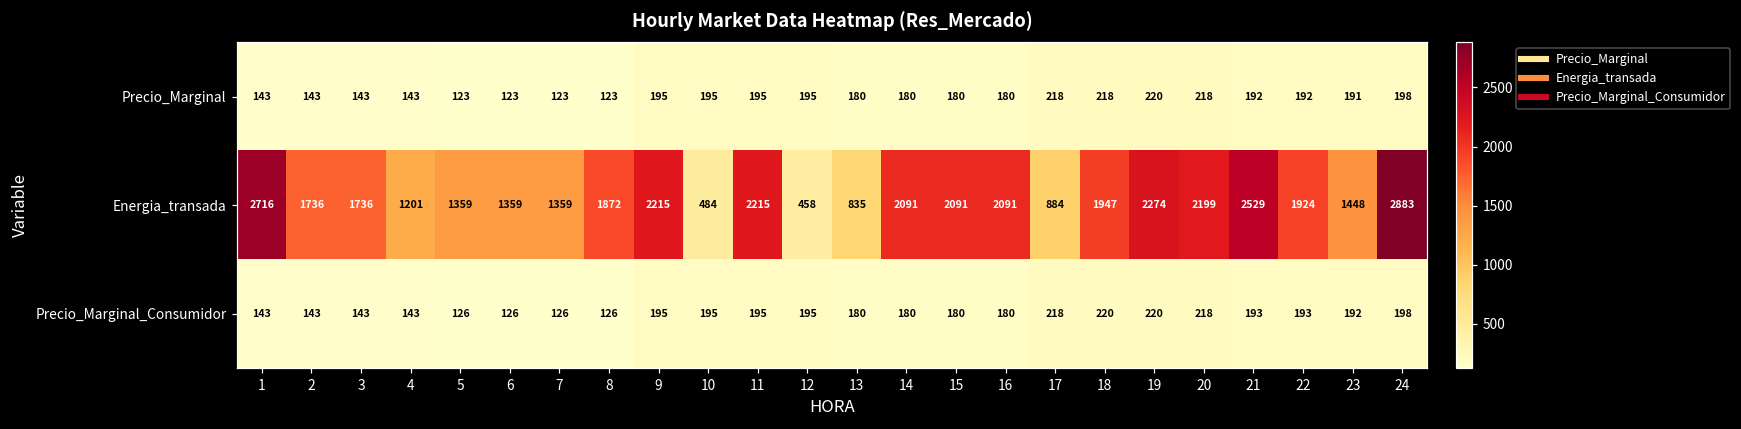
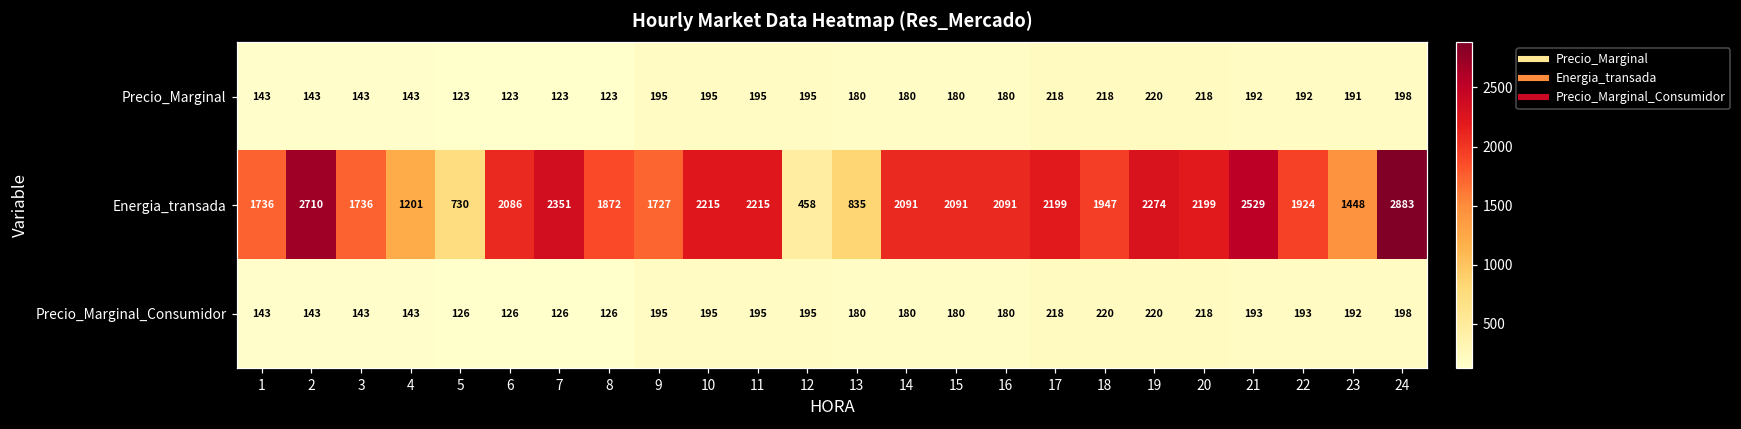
  {
    "Precio_Marginal": {
      "1": 143,
      "2": 143,
      "3": 143,
      "4": 143,
      "5": 123,
      "6": 123,
      "7": 123,
      "8": 123,
      "9": 195,
      "10": 195,
      "11": 195,
      "12": 195,
      "13": 180,
      "14": 180,
      "15": 180,
      "16": 180,
      "17": 218,
      "18": 218,
      "19": 220,
      "20": 218,
      "21": 192,
      "22": 192,
      "23": 191,
      "24": 198
    },
    "Energia_transada": {
-     "1": 2716,
-     "2": 1736,
+     "1": 1736,
+     "2": 2710,
      "3": 1736,
      "4": 1201,
-     "5": 1359,
-     "6": 1359,
-     "7": 1359,
+     "5": 730,
+     "6": 2086,
+     "7": 2351,
      "8": 1872,
-     "9": 2215,
-     "10": 484,
+     "9": 1727,
+     "10": 2215,
      "11": 2215,
      "12": 458,
      "13": 835,
      "14": 2091,
      "15": 2091,
      "16": 2091,
-     "17": 884,
+     "17": 2199,
      "18": 1947,
      "19": 2274,
      "20": 2199,
      "21": 2529,
      "22": 1924,
      "23": 1448,
      "24": 2883
    },
    "Precio_Marginal_Consumidor": {
      "1": 143,
      "2": 143,
      "3": 143,
      "4": 143,
      "5": 126,
      "6": 126,
      "7": 126,
      "8": 126,
      "9": 195,
      "10": 195,
      "11": 195,
      "12": 195,
      "13": 180,
      "14": 180,
      "15": 180,
      "16": 180,
      "17": 218,
      "18": 220,
      "19": 220,
      "20": 218,
      "21": 193,
      "22": 193,
      "23": 192,
      "24": 198
    }
  }
